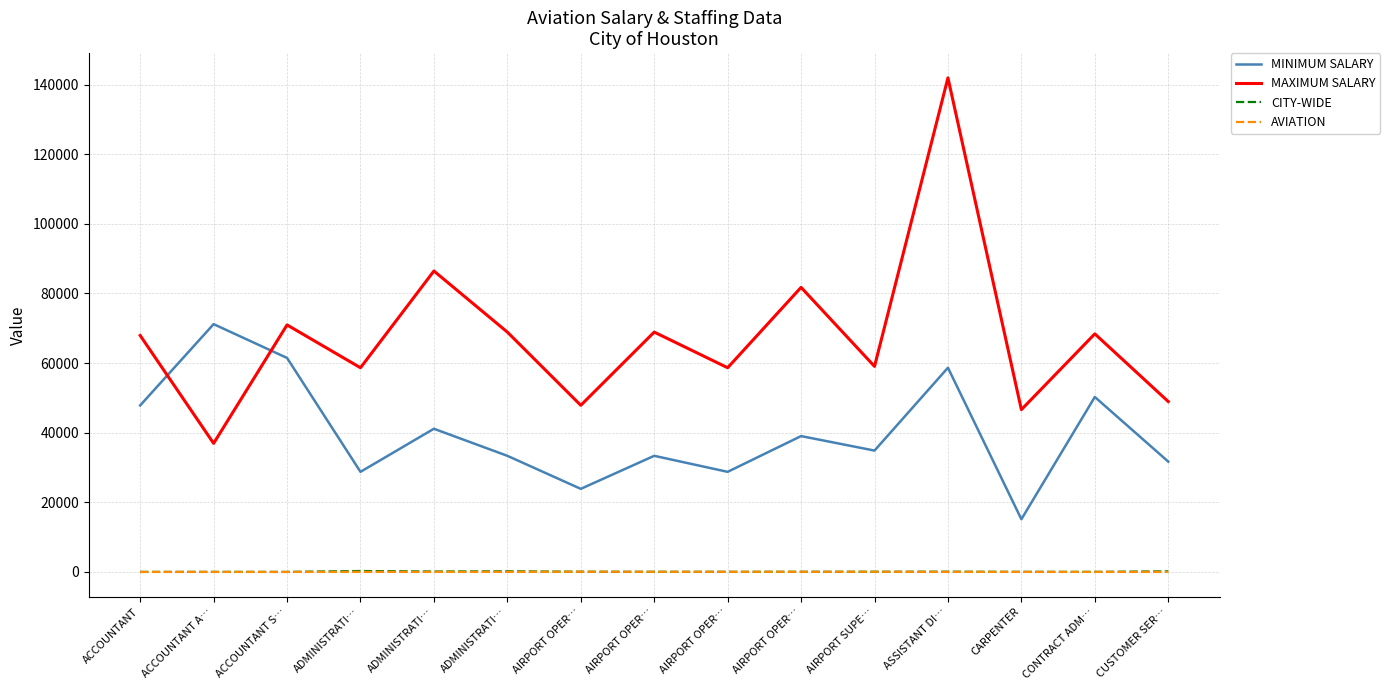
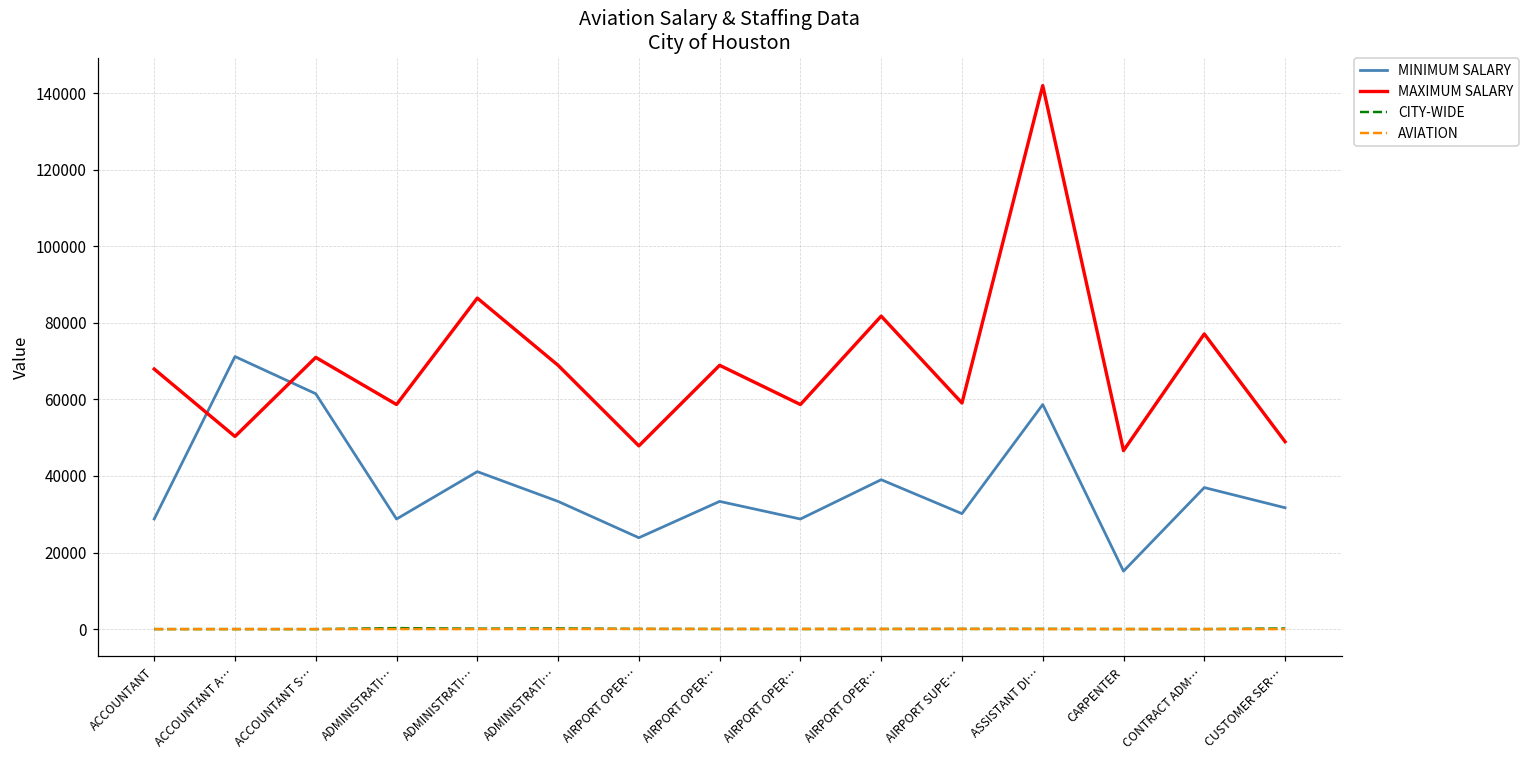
  {
    "MINIMUM SALARY": {
-     "ACCOUNTANT": 48000,
+     "ACCOUNTANT": 29000,
      "ACCOUNTANT A…": 71000,
      "ACCOUNTANT S…": 61000,
-     "AIRPORT SUPE…": 35000,
+     "AIRPORT SUPE…": 30000,
      "ASSISTANT DI…": 59000,
      "CARPENTER": 15000,
-     "CONTRACT ADM…": 50000,
+     "CONTRACT ADM…": 37000,
      "CUSTOMER SER…": 32000
    },
    "MAXIMUM SALARY": {
      "ACCOUNTANT": 68000,
-     "ACCOUNTANT A…": 37000,
+     "ACCOUNTANT A…": 50000,
      "ACCOUNTANT S…": 71000,
      "AIRPORT SUPE…": 59000,
      "ASSISTANT DI…": 142000,
      "CARPENTER": 47000,
-     "CONTRACT ADM…": 68000,
+     "CONTRACT ADM…": 77000,
      "CUSTOMER SER…": 49000
    }
  }
